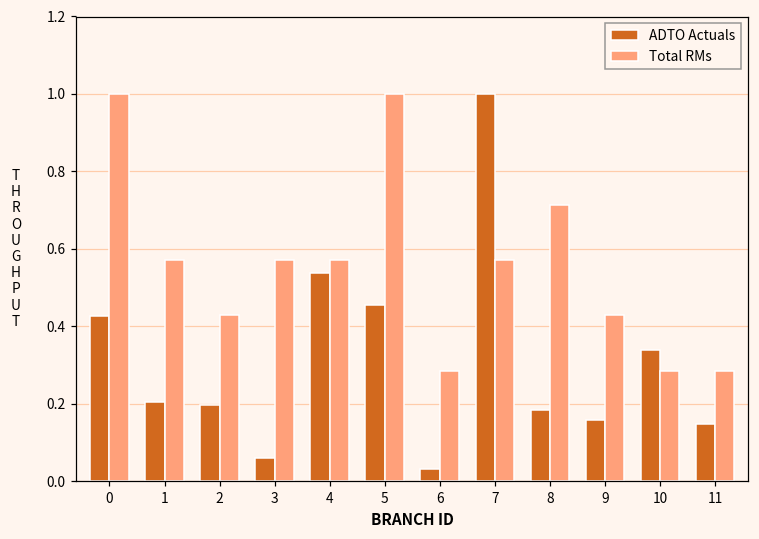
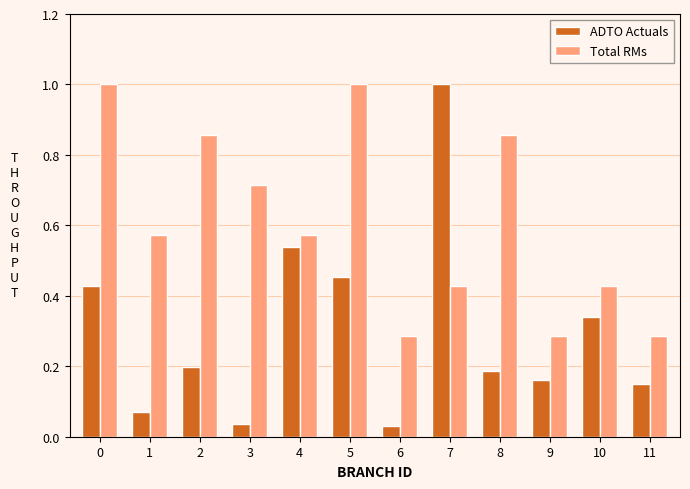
  {
    "ADTO Actuals": {
      "0": 0.43,
-     "1": 0.20,
+     "1": 0.07,
      "2": 0.20,
-     "3": 0.06,
+     "3": 0.04,
      "4": 0.54,
      "5": 0.45,
      "6": 0.03,
      "7": 1.00,
      "8": 0.19,
      "9": 0.16,
      "10": 0.34,
      "11": 0.15
    },
    "Total RMs": {
      "0": 1.00,
      "1": 0.57,
-     "2": 0.43,
-     "3": 0.57,
+     "2": 0.86,
+     "3": 0.71,
      "4": 0.57,
      "5": 1.00,
      "6": 0.29,
-     "7": 0.57,
-     "8": 0.71,
-     "9": 0.43,
-     "10": 0.29,
+     "7": 0.43,
+     "8": 0.86,
+     "9": 0.29,
+     "10": 0.43,
      "11": 0.29
    }
  }
